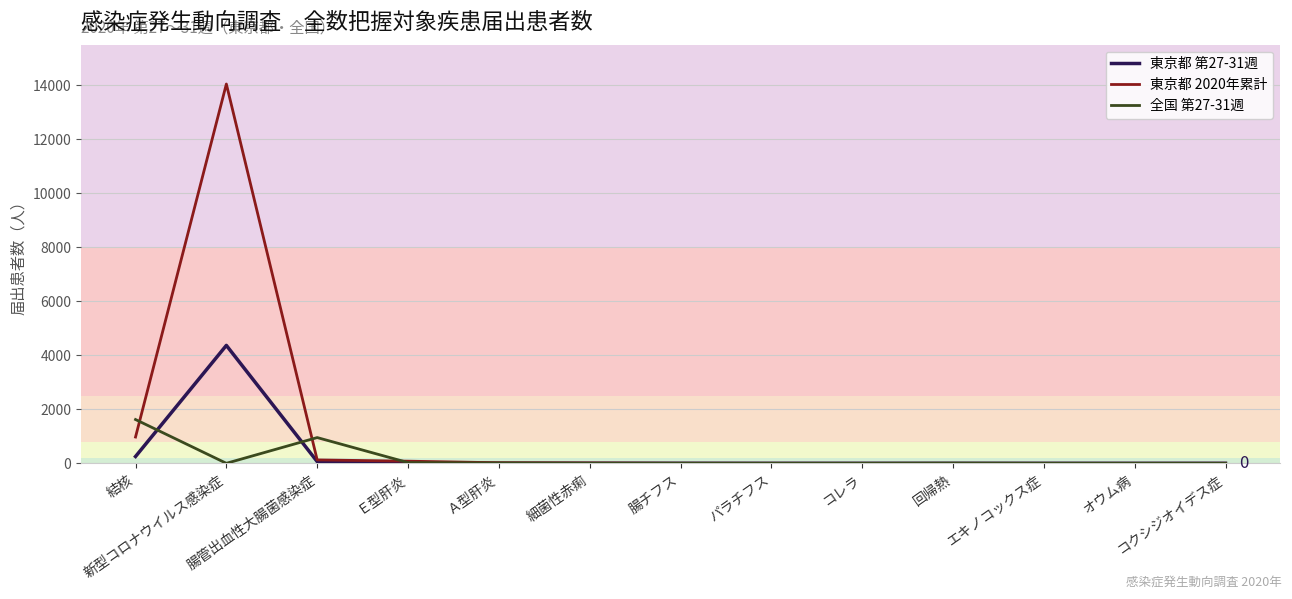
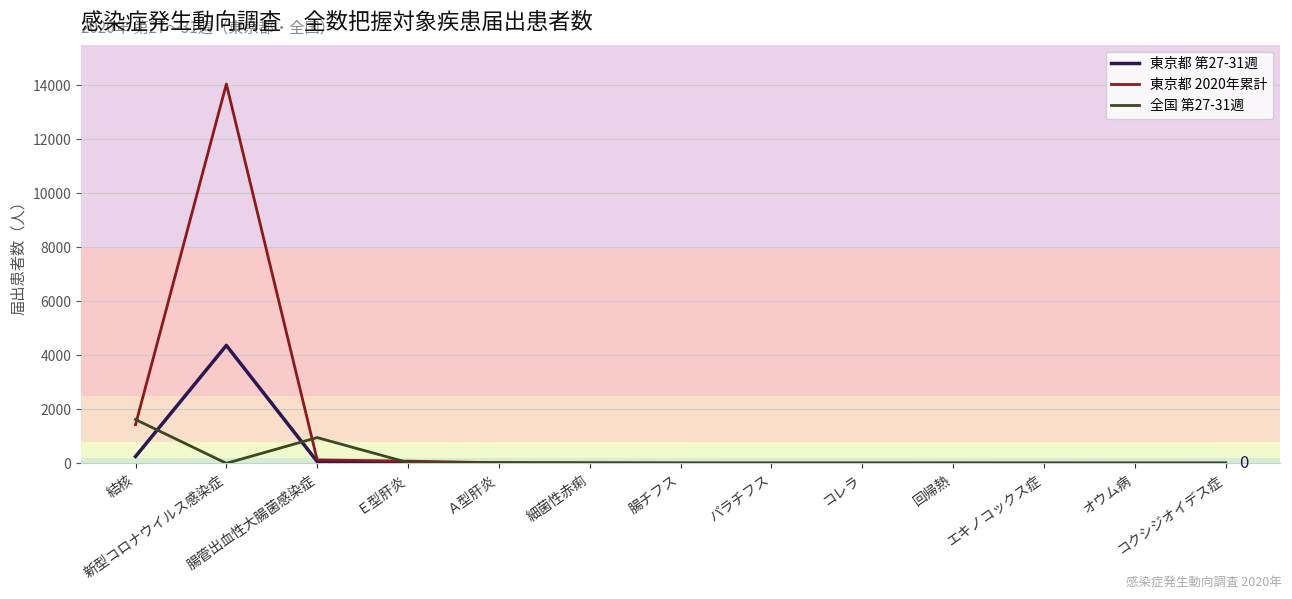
  {
    "東京都 第27-31週": {
      "結核": 300,
      "新型コロナウイルス感染症": 4400
    },
    "東京都 2020年累計": {
-     "結核": 1000,
+     "結核": 1400,
      "新型コロナウイルス感染症": 14000
    },
    "全国 第27-31週": {
      "結核": 1600,
      "新型コロナウイルス感染症": 0,
      "腸管出血性大腸菌感染症": 1000
    }
  }
